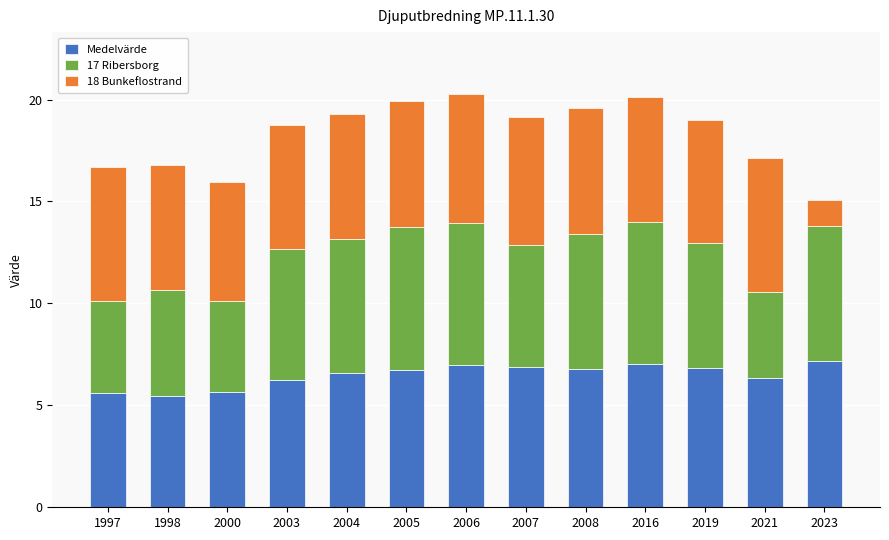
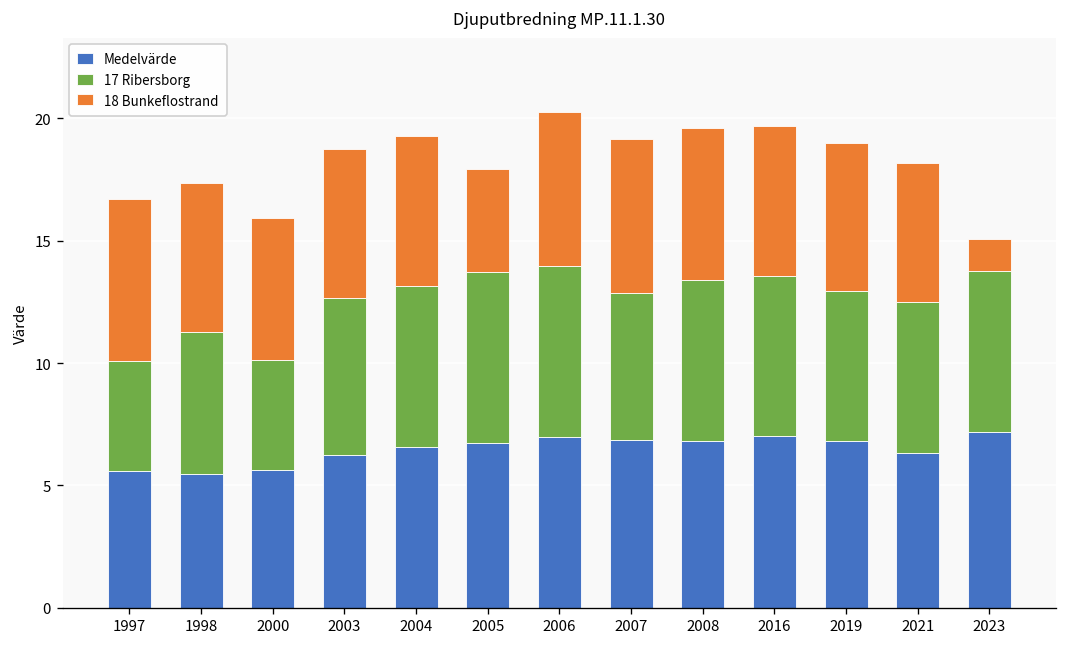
  {
    "Medelvärde": {
      "1997": 5.6,
      "1998": 5.5,
      "2000": 5.6,
      "2003": 6.3,
      "2004": 6.6,
      "2005": 6.7,
      "2006": 7.0,
      "2007": 6.9,
      "2008": 6.8,
      "2016": 7.0,
      "2019": 6.8,
      "2021": 6.3,
      "2023": 7.2
    },
    "17 Ribersborg": {
      "1997": 4.5,
-     "1998": 5.2,
+     "1998": 5.8,
      "2000": 4.5,
      "2003": 6.4,
      "2004": 6.6,
      "2005": 7.0,
      "2006": 7.0,
      "2007": 6.0,
      "2008": 6.6,
-     "2016": 7.0,
+     "2016": 6.5,
      "2019": 6.1,
-     "2021": 4.2,
+     "2021": 6.2,
      "2023": 6.6
    },
    "18 Bunkeflostrand": {
      "1997": 6.6,
      "1998": 6.1,
      "2000": 5.8,
      "2003": 6.1,
      "2004": 6.1,
-     "2005": 6.2,
+     "2005": 4.2,
      "2006": 6.3,
      "2007": 6.3,
      "2008": 6.2,
      "2016": 6.1,
      "2019": 6.1,
-     "2021": 6.6,
+     "2021": 5.7,
      "2023": 1.3
    }
  }
